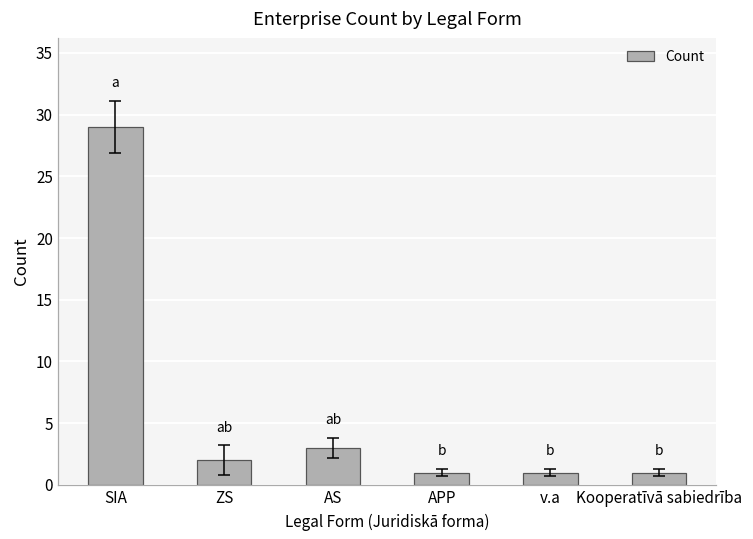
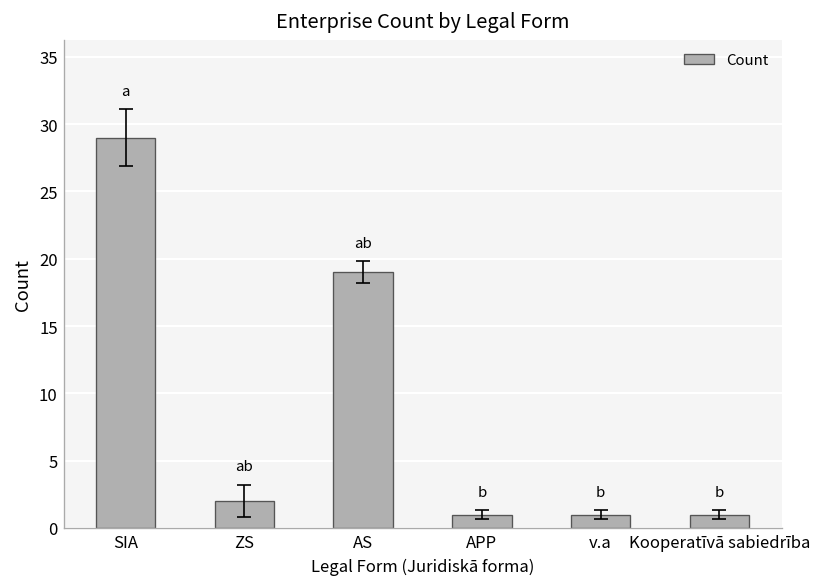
  {
    "Count": {
      "SIA": 29,
      "ZS": 2,
-     "AS": 3,
+     "AS": 19,
      "APP": 1,
      "v.a": 1,
      "Kooperatīvā sabiedrība": 1
    }
  }
